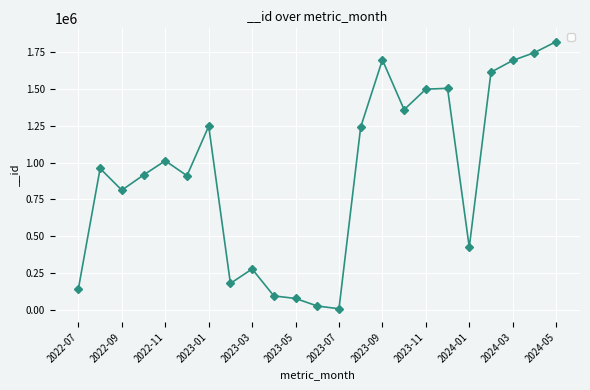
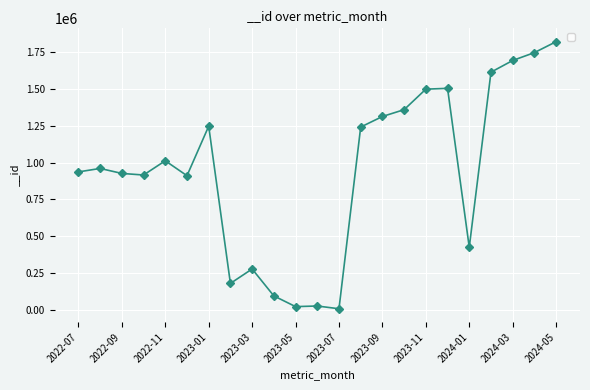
  {
-   "2022-07": 150000,
-   "2022-09": 810000,
+   "2022-07": 940000,
+   "2022-09": 930000,
    "2022-11": 1010000,
    "2023-01": 1250000,
    "2023-03": 280000,
-   "2023-05": 80000,
+   "2023-05": 20000,
    "2023-07": 10000,
-   "2023-09": 1700000,
+   "2023-09": 1310000,
    "2023-11": 1500000,
    "2024-01": 430000,
    "2024-03": 1690000,
    "2024-05": 1820000
  }
